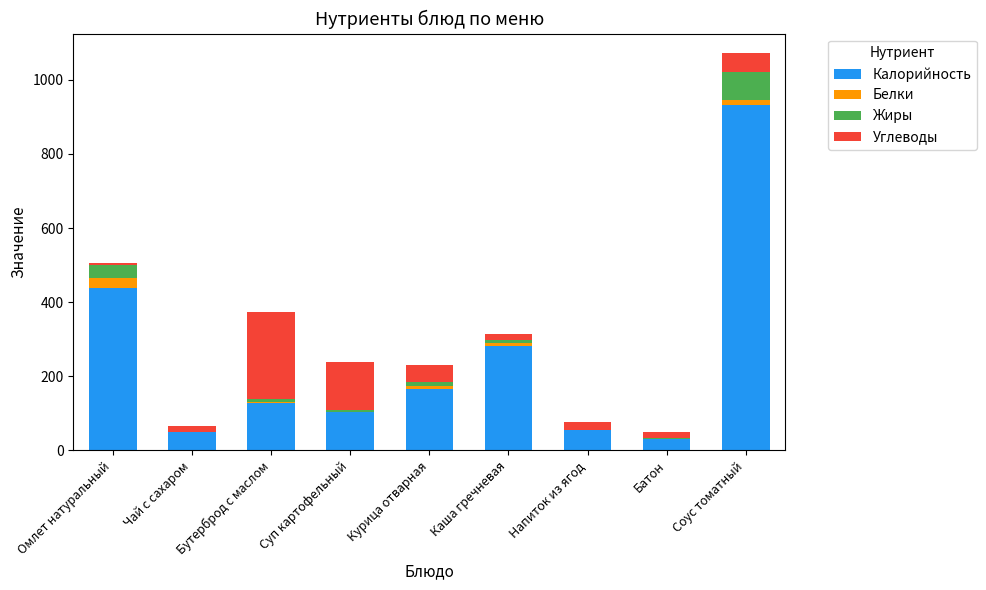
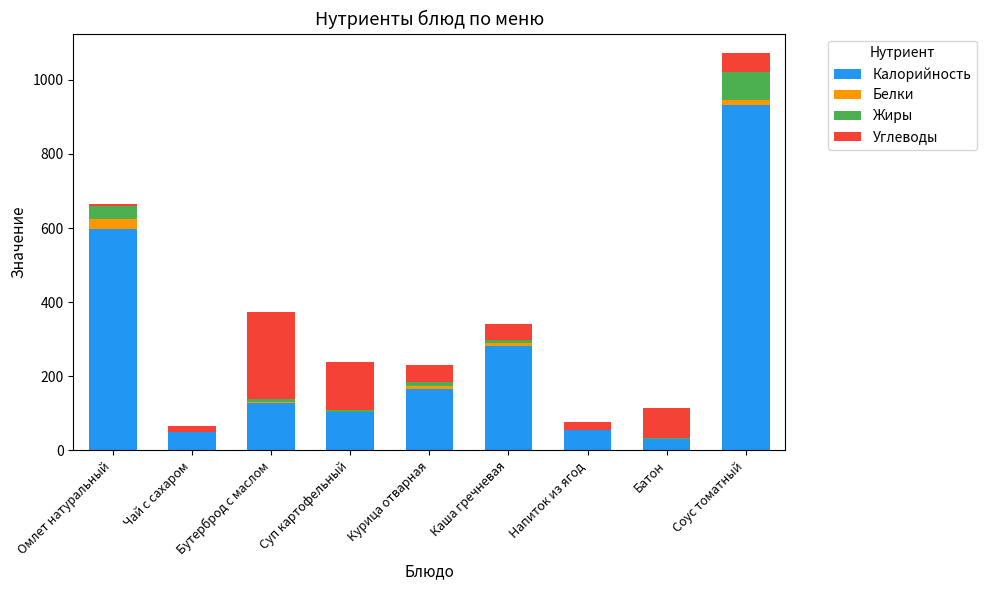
  {
    "Калорийность": {
-     "Омлет натуральный": 440,
+     "Омлет натуральный": 600,
      "Чай с сахаром": 50,
      "Бутерброд с маслом": 130,
      "Суп картофельный": 100,
      "Курица отварная": 170,
      "Каша гречневая": 280,
      "Напиток из ягод": 60,
      "Батон": 30,
      "Соус томатный": 930
    },
    "Белки": {
      "Омлет натуральный": 30,
      "Чай с сахаром": 0,
      "Курица отварная": 10,
      "Каша гречневая": 10,
      "Напиток из ягод": 0,
      "Соус томатный": 10
    },
    "Жиры": {
      "Омлет натуральный": 40,
      "Чай с сахаром": 0,
      "Бутерброд с маслом": 10,
      "Курица отварная": 10,
      "Каша гречневая": 10,
      "Напиток из ягод": 0,
      "Соус томатный": 80
    },
    "Углеводы": {
      "Чай с сахаром": 10,
      "Бутерброд с маслом": 240,
      "Суп картофельный": 130,
      "Курица отварная": 50,
-     "Каша гречневая": 20,
+     "Каша гречневая": 40,
      "Напиток из ягод": 20,
-     "Батон": 20,
+     "Батон": 80,
      "Соус томатный": 50
    }
  }
